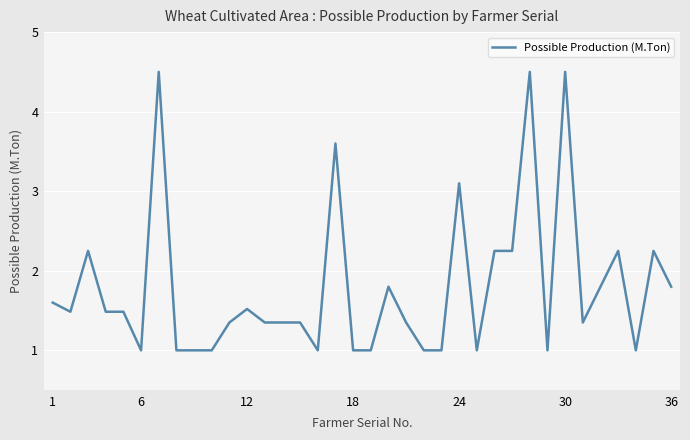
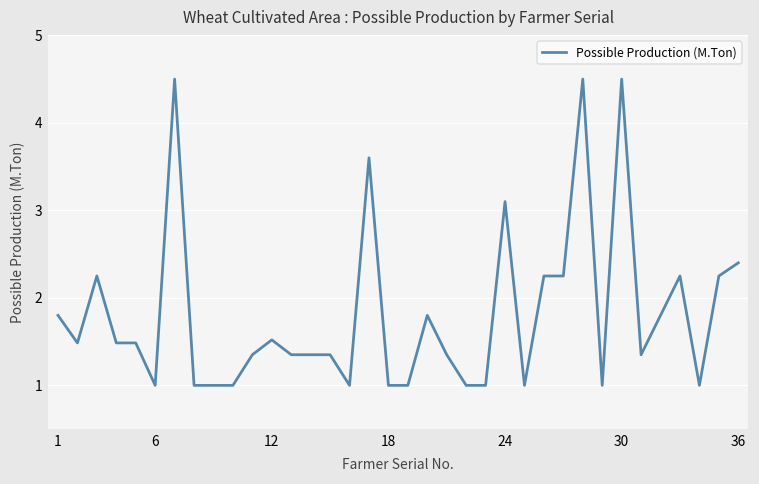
  {
-   "1": 1.6,
+   "1": 1.8,
    "6": 1.0,
    "12": 1.5,
    "18": 1.0,
    "24": 3.1,
    "30": 4.5,
-   "36": 1.8
+   "36": 2.4
  }
